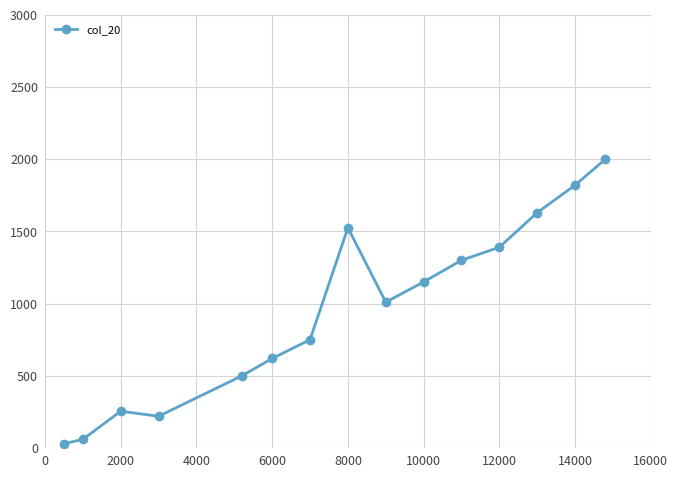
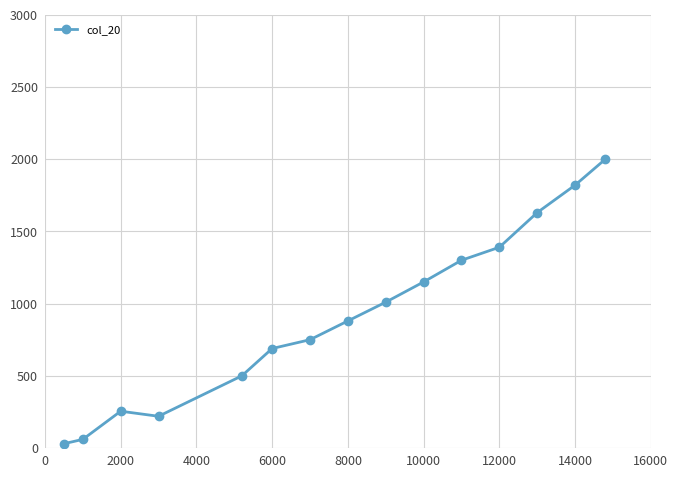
  {
    "2000": 260,
-   "6000": 620,
-   "8000": 1530,
+   "6000": 690,
+   "8000": 880,
    "10000": 1150,
    "12000": 1390,
    "14000": 1820
  }
